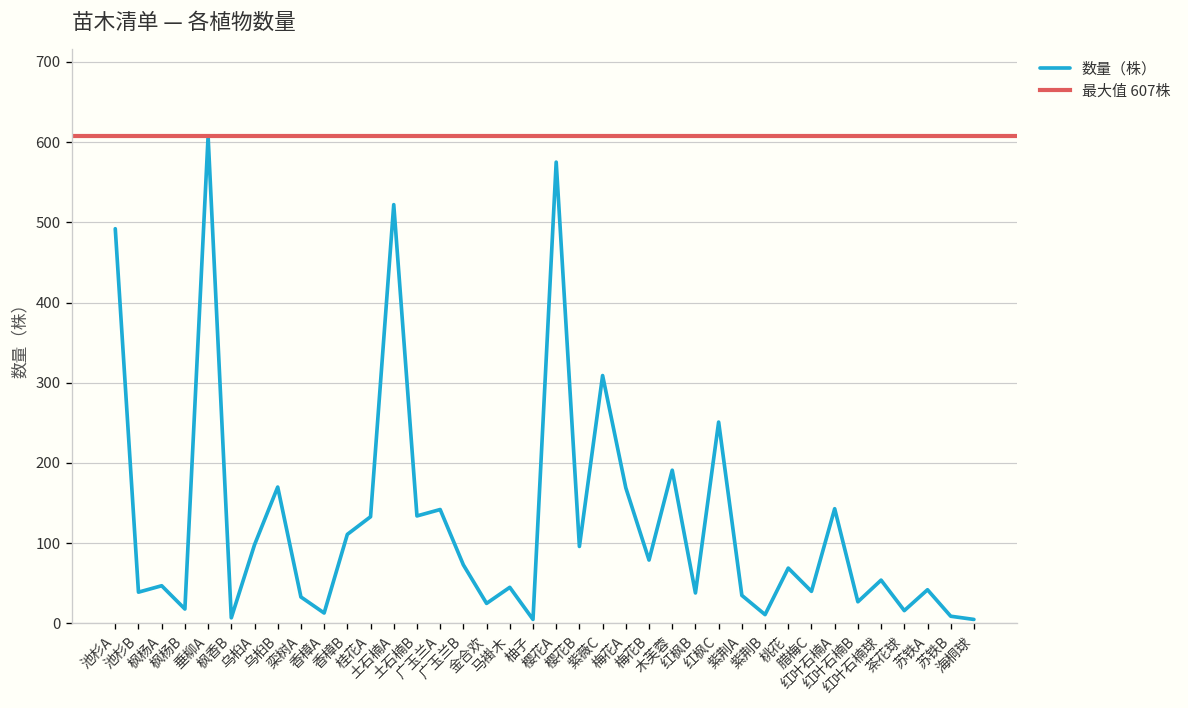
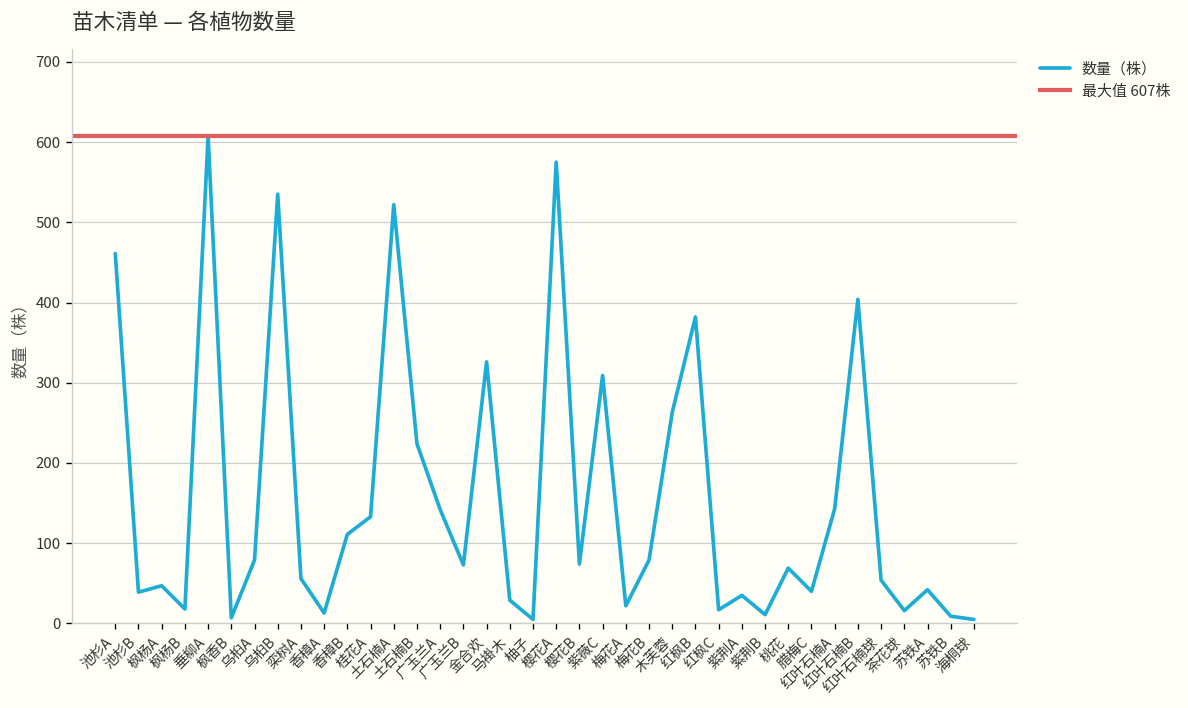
  {
-   "池杉A": 490,
+   "池杉A": 460,
    "池杉B": 40,
    "枫杨A": 50,
    "枫杨B": 20,
    "垂柳A": 610,
    "枫香B": 10,
-   "乌桕A": 100,
-   "乌桕B": 170,
-   "栾树A": 30,
+   "乌桕A": 80,
+   "乌桕B": 540,
+   "栾树A": 60,
    "香樟A": 10,
    "香樟B": 110,
    "桂花A": 130,
    "土石楠A": 520,
-   "土石楠B": 130,
+   "土石楠B": 220,
    "广玉兰A": 140,
    "广玉兰B": 70,
-   "金合欢": 30,
-   "马褂木": 50,
+   "金合欢": 330,
+   "马褂木": 30,
    "柚子": 10,
    "樱花A": 580,
-   "樱花B": 100,
+   "樱花B": 70,
    "紫薇C": 310,
-   "梅花A": 170,
+   "梅花A": 20,
    "梅花B": 80,
-   "木芙蓉": 190,
-   "红枫B": 40,
-   "红枫C": 250,
+   "木芙蓉": 260,
+   "红枫B": 380,
+   "红枫C": 20,
    "紫荆A": 40,
    "紫荆B": 10,
    "桃花": 70,
    "腊梅C": 40,
    "红叶石楠A": 140,
-   "红叶石楠B": 30,
+   "红叶石楠B": 400,
    "红叶石楠球": 50,
    "茶花球": 20,
    "苏铁A": 40,
    "苏铁B": 10,
    "海桐球": 10
  }
